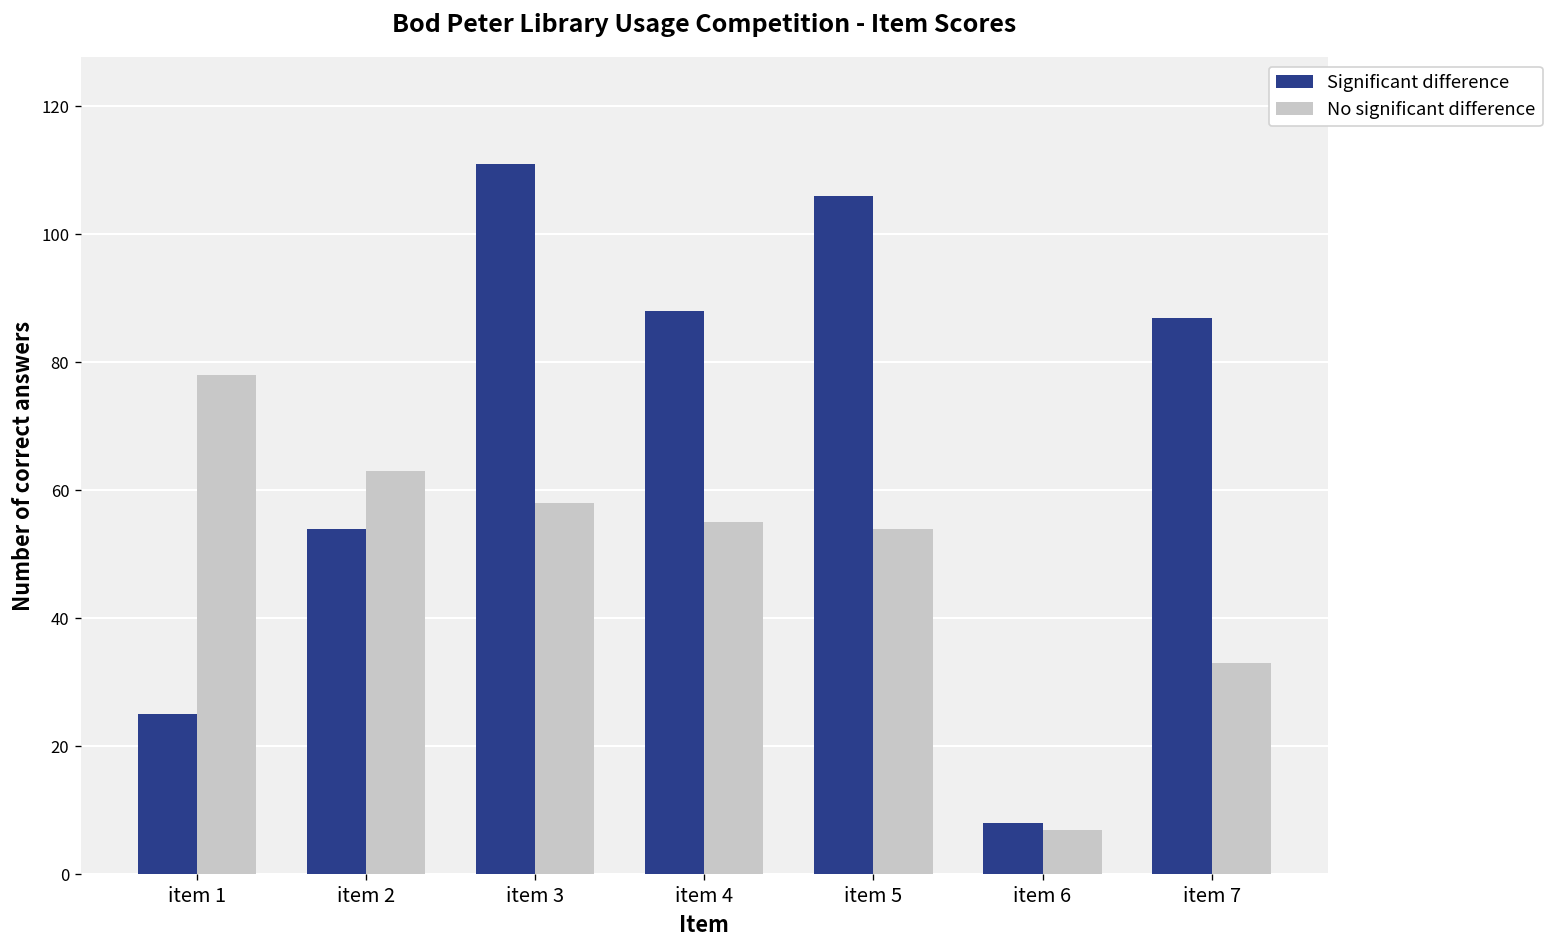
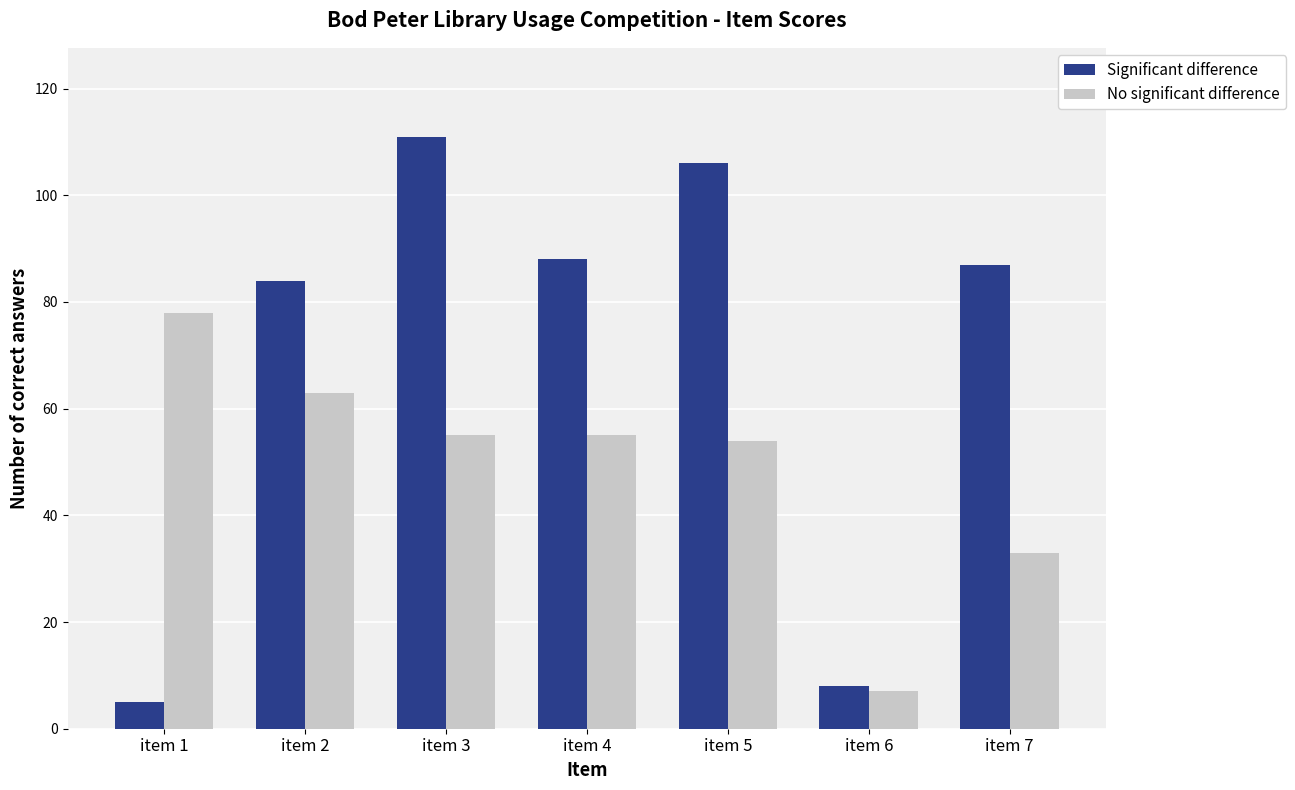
  {
    "Significant difference": {
-     "item 1": 25,
-     "item 2": 54,
+     "item 1": 5,
+     "item 2": 84,
      "item 3": 111,
      "item 4": 88,
      "item 5": 106,
      "item 6": 8,
      "item 7": 87
    },
    "No significant difference": {
      "item 1": 78,
      "item 2": 63,
-     "item 3": 58,
+     "item 3": 55,
      "item 4": 55,
      "item 5": 54,
      "item 6": 7,
      "item 7": 33
    }
  }
